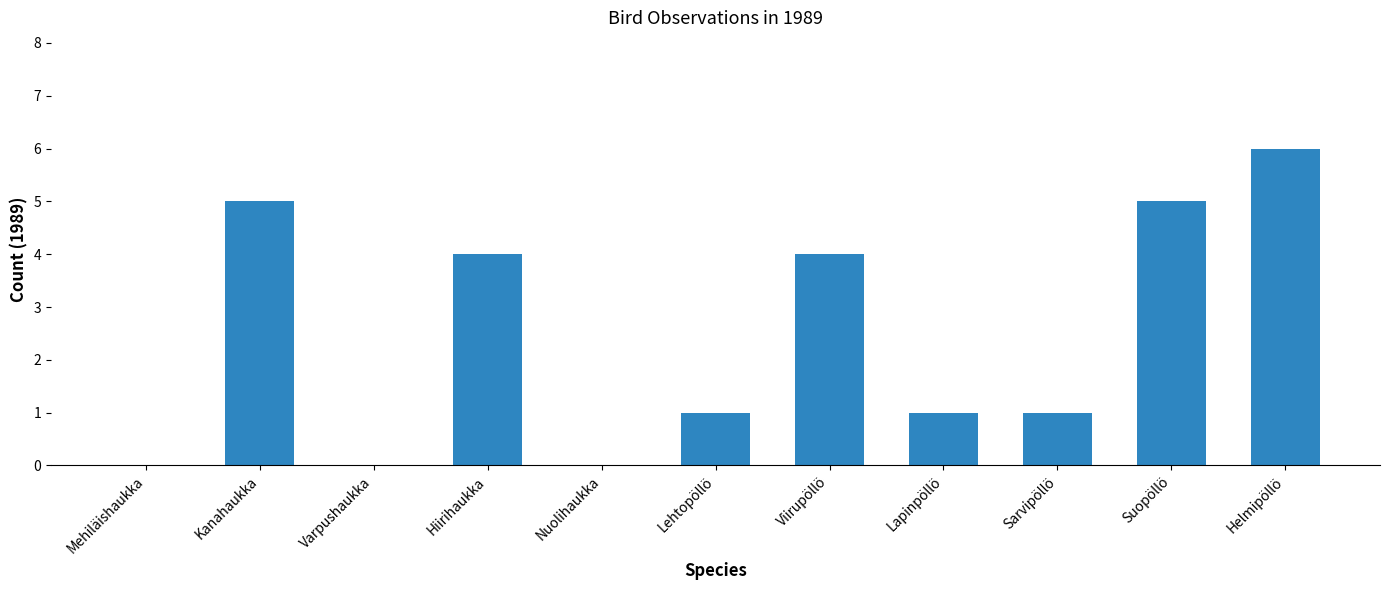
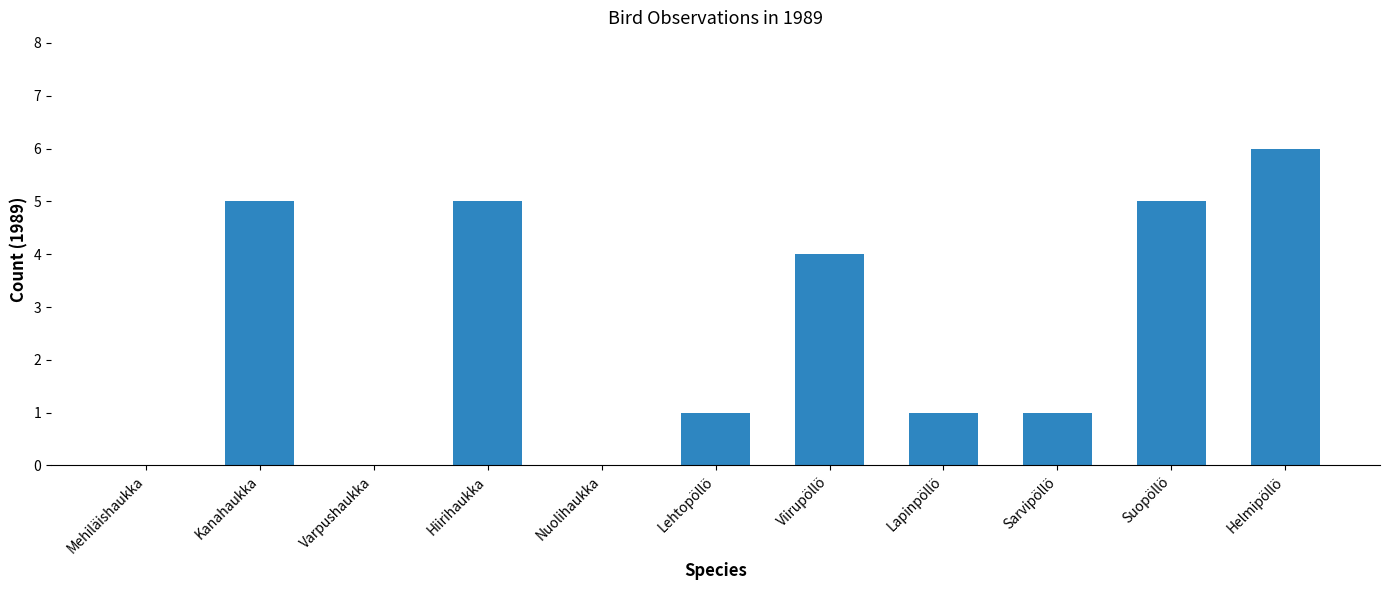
  {
    "Mehiläishaukka": 0,
    "Kanahaukka": 5,
    "Varpushaukka": 0,
-   "Hiirihaukka": 4,
+   "Hiirihaukka": 5,
    "Nuolihaukka": 0,
    "Lehtopöllö": 1,
    "Viirupöllö": 4,
    "Lapinpöllö": 1,
    "Sarvipöllö": 1,
    "Suopöllö": 5,
    "Helmipöllö": 6
  }
